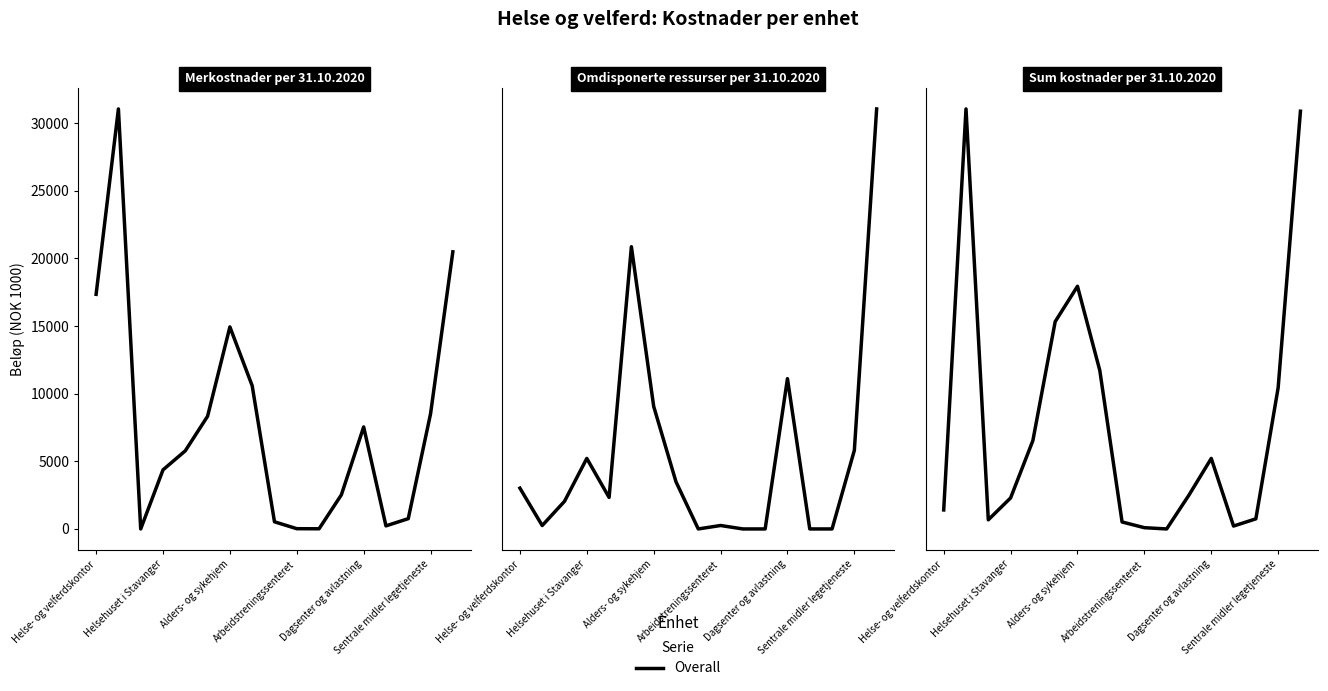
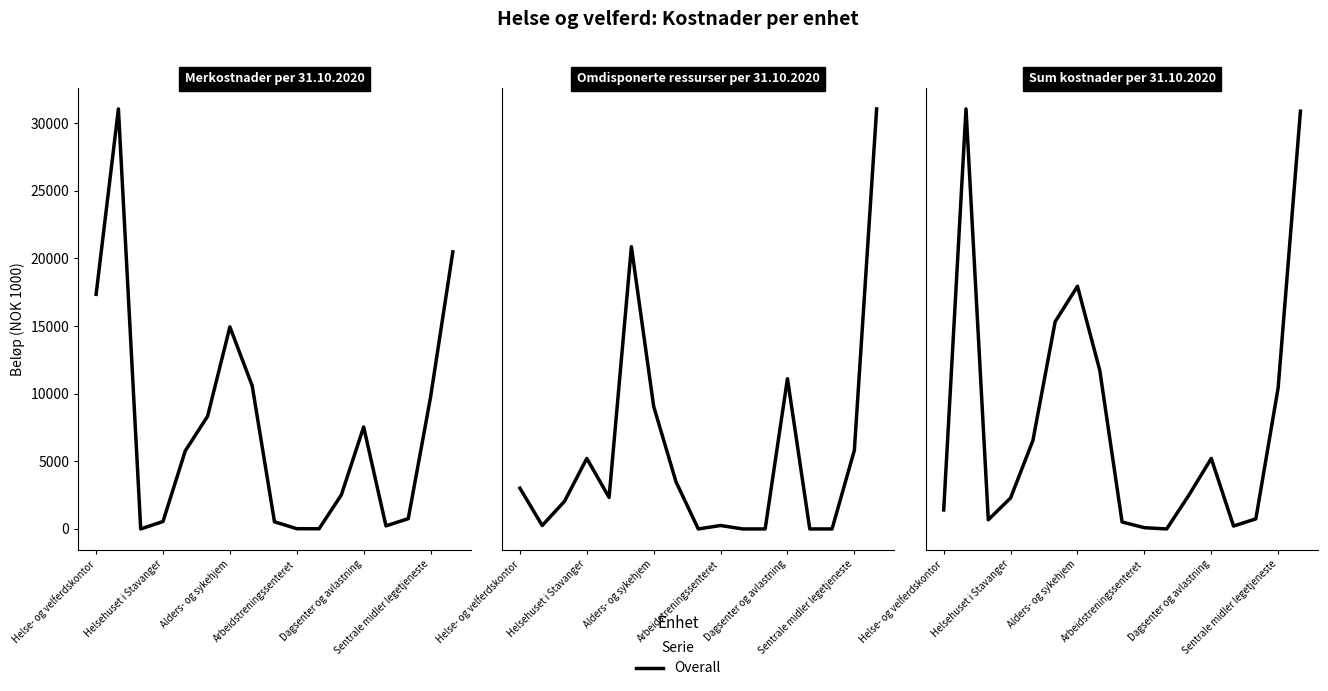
  {
    "Merkostnader per 31.10.2020": {
      "Helse- og velferdskontor": 17300,
-     "Helsehuset i Stavanger": 4400,
+     "Helsehuset i Stavanger": 600,
      "Alders- og sykehjem": 14900,
      "Arbeidstreningssenteret": 0,
      "Dagsenter og avlastning": 7500,
-     "Sentrale midler legetjeneste": 8500
+     "Sentrale midler legetjeneste": 9700
    }
  }
